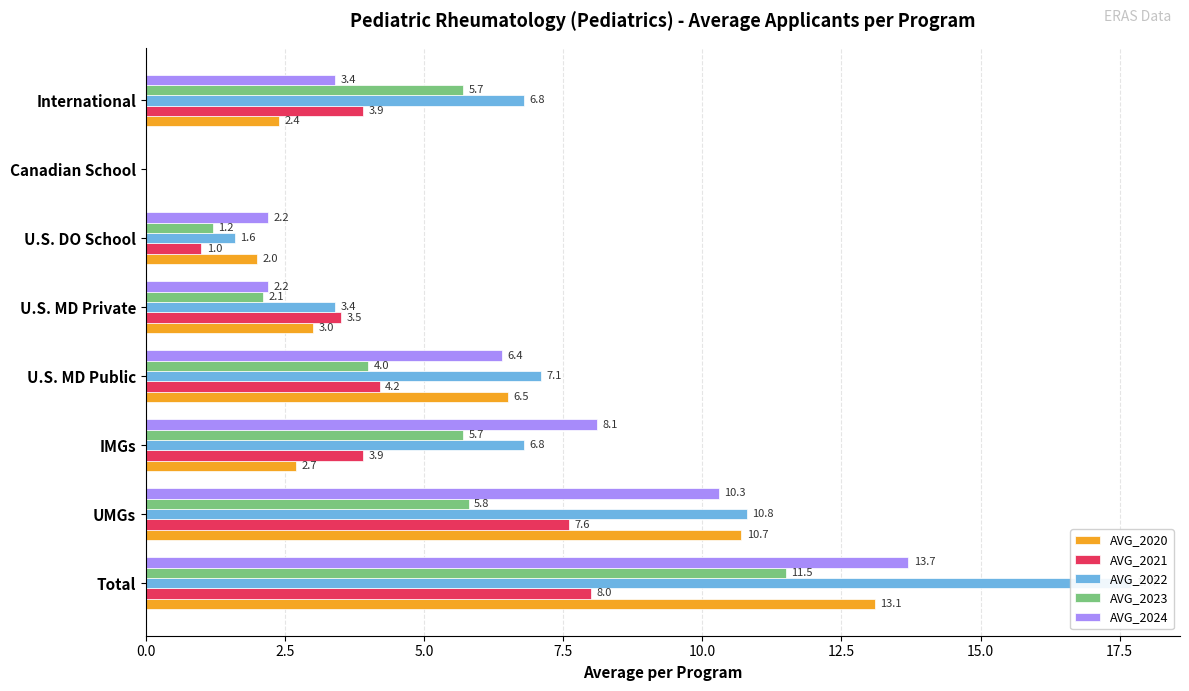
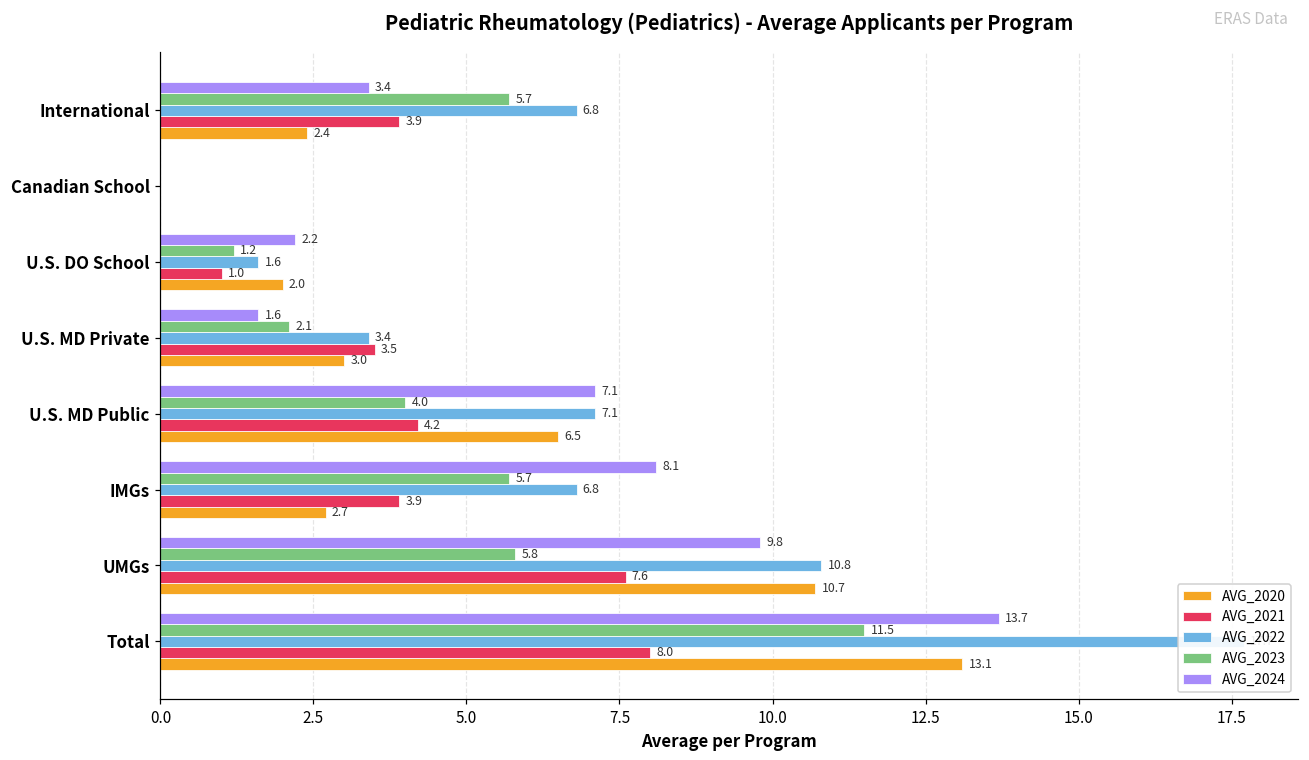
  {
    "AVG_2020": {
      "International": 2.4,
      "U.S. DO School": 2.0,
      "U.S. MD Private": 3.0,
      "U.S. MD Public": 6.5,
      "IMGs": 2.7,
      "UMGs": 10.7,
      "Total": 13.1
    },
    "AVG_2021": {
      "International": 3.9,
      "U.S. DO School": 1.0,
      "U.S. MD Private": 3.5,
      "U.S. MD Public": 4.2,
      "IMGs": 3.9,
      "UMGs": 7.6,
      "Total": 8.0
    },
    "AVG_2022": {
      "International": 6.8,
      "U.S. DO School": 1.6,
      "U.S. MD Private": 3.4,
      "U.S. MD Public": 7.1,
      "IMGs": 6.8,
      "UMGs": 10.8
    },
    "AVG_2023": {
      "International": 5.7,
      "U.S. DO School": 1.2,
      "U.S. MD Private": 2.1,
      "U.S. MD Public": 4.0,
      "IMGs": 5.7,
      "UMGs": 5.8,
      "Total": 11.5
    },
    "AVG_2024": {
      "International": 3.4,
      "U.S. DO School": 2.2,
-     "U.S. MD Private": 2.2,
-     "U.S. MD Public": 6.4,
+     "U.S. MD Private": 1.6,
+     "U.S. MD Public": 7.1,
      "IMGs": 8.1,
-     "UMGs": 10.3,
+     "UMGs": 9.8,
      "Total": 13.7
    }
  }
